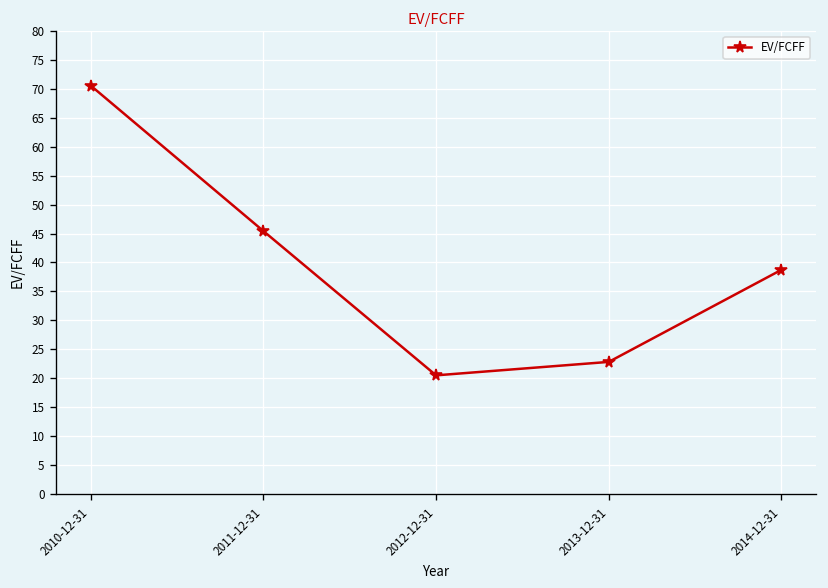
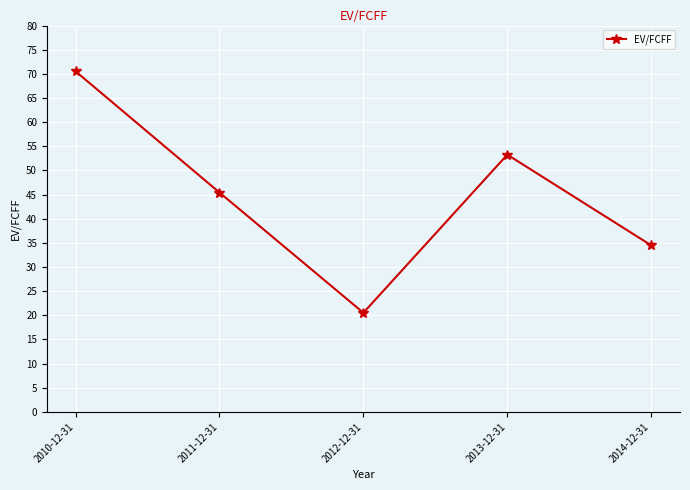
  {
    "2010-12-31": 71,
    "2011-12-31": 45,
    "2012-12-31": 21,
-   "2013-12-31": 23,
-   "2014-12-31": 39
+   "2013-12-31": 53,
+   "2014-12-31": 34
  }
